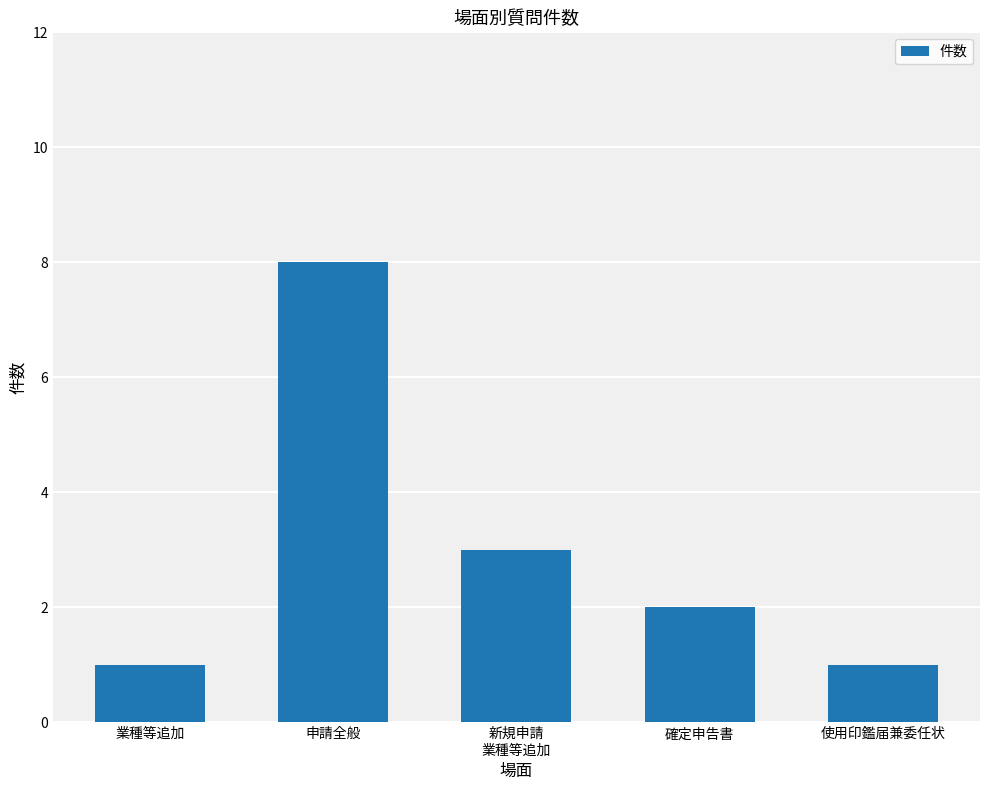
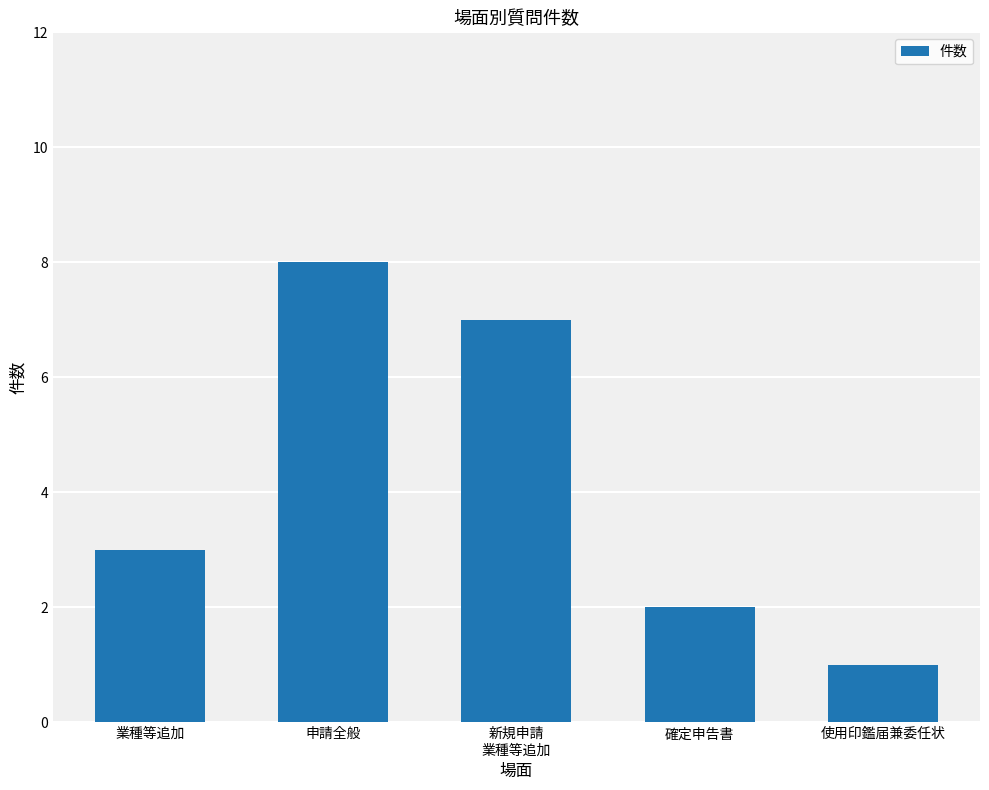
  {
-   "業種等追加": 1,
+   "業種等追加": 3,
    "申請全般": 8,
-   "新規申請 業種等追加": 3,
+   "新規申請 業種等追加": 7,
    "確定申告書": 2,
    "使用印鑑届兼委任状": 1
  }
